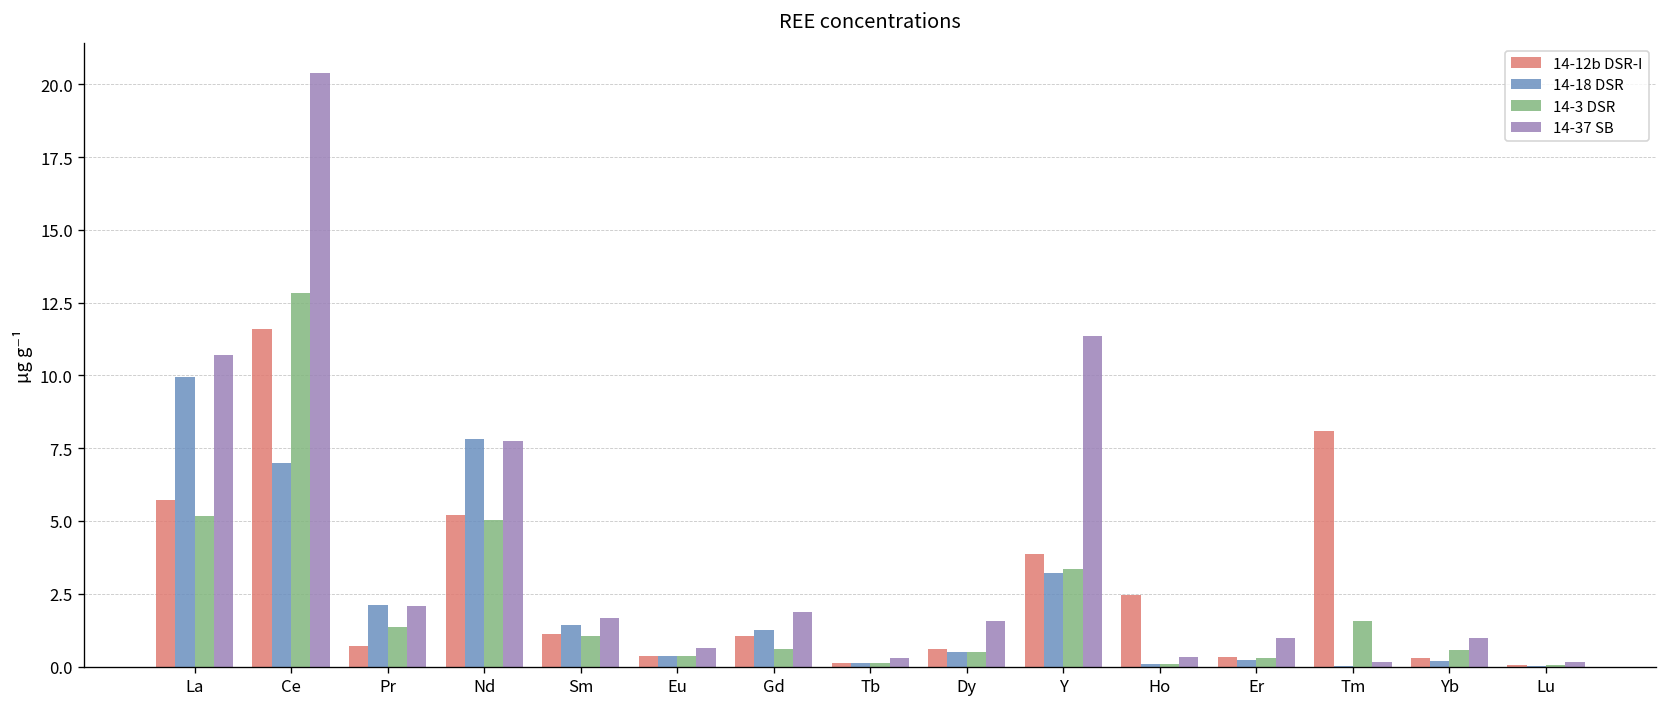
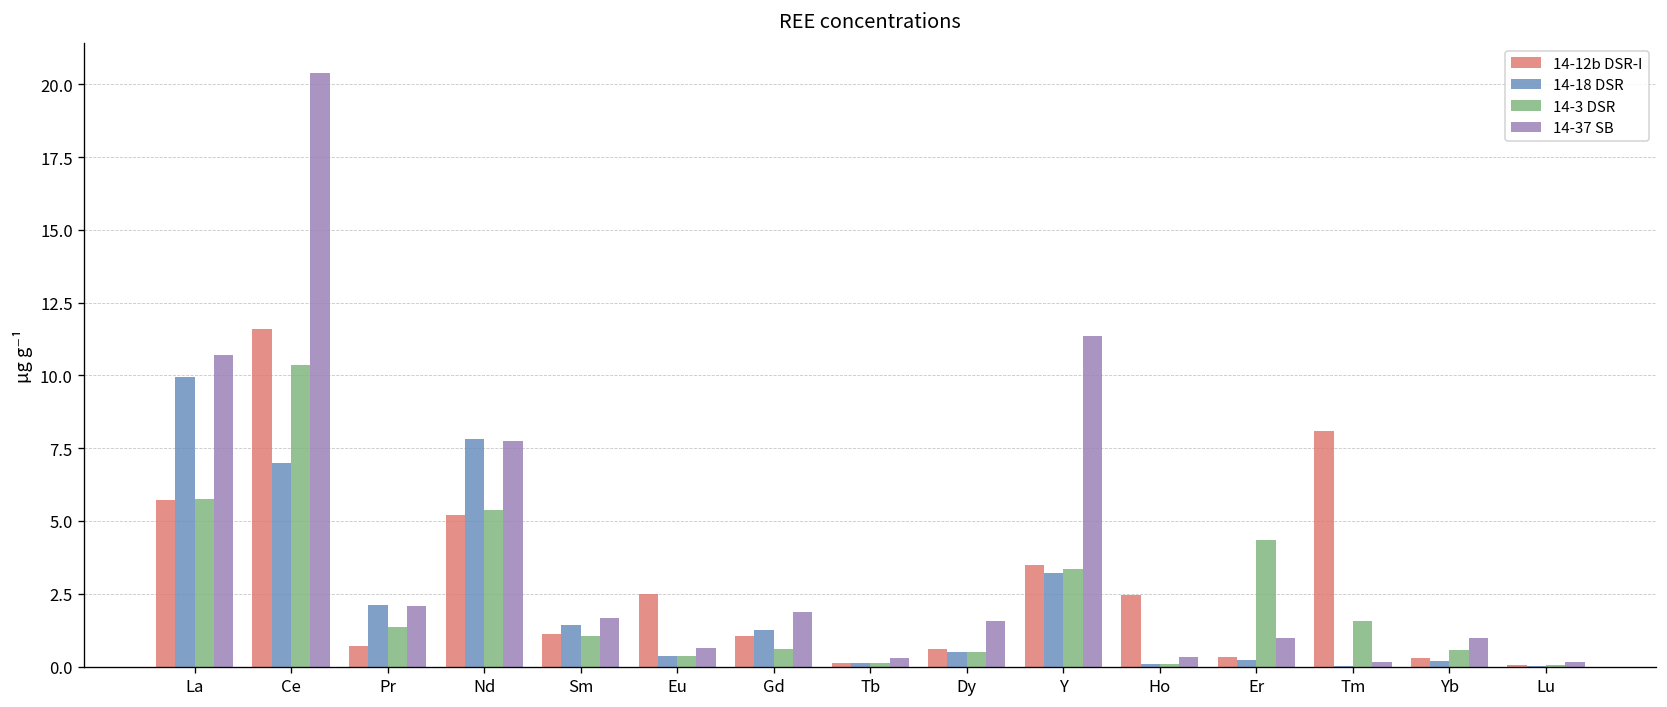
  {
    "14-12b DSR-I": {
      "La": 5.7,
      "Ce": 11.6,
      "Pr": 0.7,
      "Nd": 5.2,
      "Sm": 1.1,
-     "Eu": 0.4,
+     "Eu": 2.5,
      "Gd": 1.1,
      "Tb": 0.1,
      "Dy": 0.6,
-     "Y": 3.9,
+     "Y": 3.5,
      "Ho": 2.5,
      "Er": 0.3,
      "Tm": 8.1,
      "Yb": 0.3
    },
    "14-3 DSR": {
-     "La": 5.2,
-     "Ce": 12.8,
+     "La": 5.8,
+     "Ce": 10.3,
      "Pr": 1.3,
-     "Nd": 5.0,
+     "Nd": 5.4,
      "Sm": 1.1,
      "Eu": 0.4,
      "Gd": 0.6,
      "Tb": 0.1,
      "Dy": 0.5,
      "Y": 3.3,
-     "Er": 0.3,
+     "Er": 4.3,
      "Tm": 1.6,
      "Yb": 0.6
    }
  }
